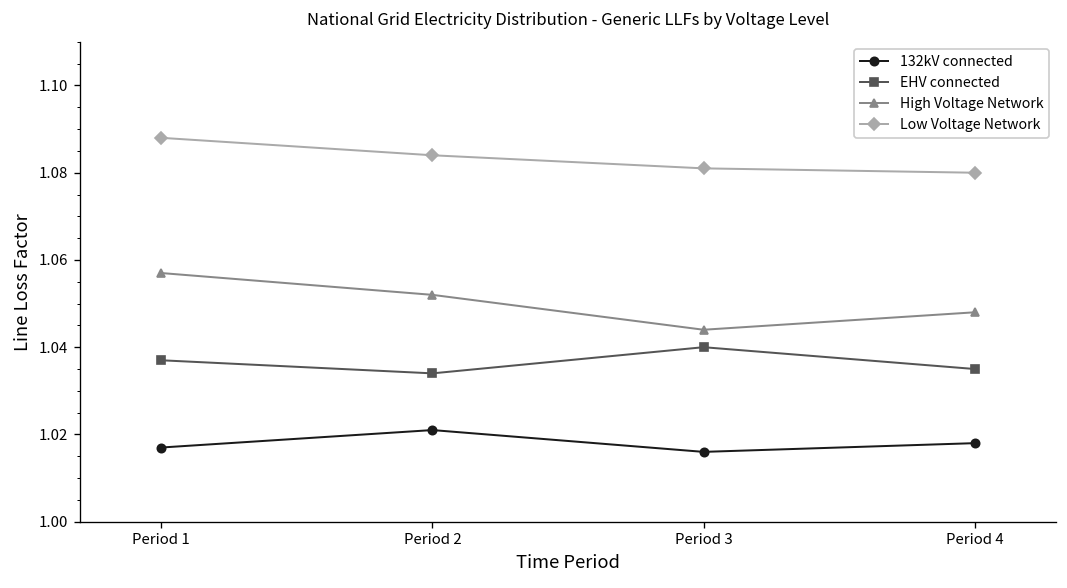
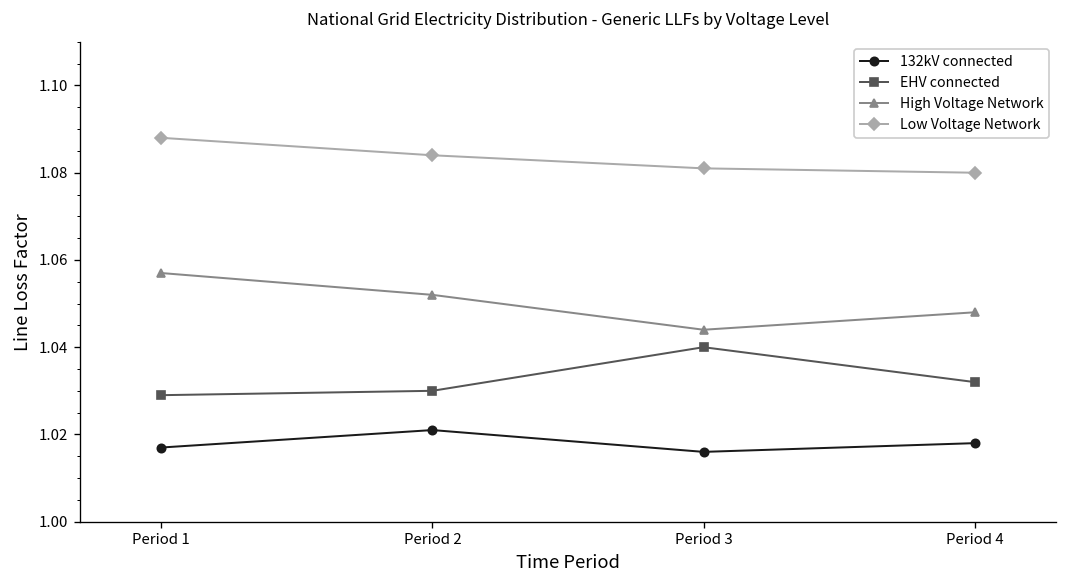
  {
    "132kV connected": {
      "Period 1": 1.017,
      "Period 2": 1.021,
      "Period 3": 1.016,
      "Period 4": 1.018
    },
    "EHV connected": {
-     "Period 1": 1.037,
-     "Period 2": 1.034,
+     "Period 1": 1.029,
+     "Period 2": 1.030,
      "Period 3": 1.040,
-     "Period 4": 1.035
+     "Period 4": 1.032
    }
  }
